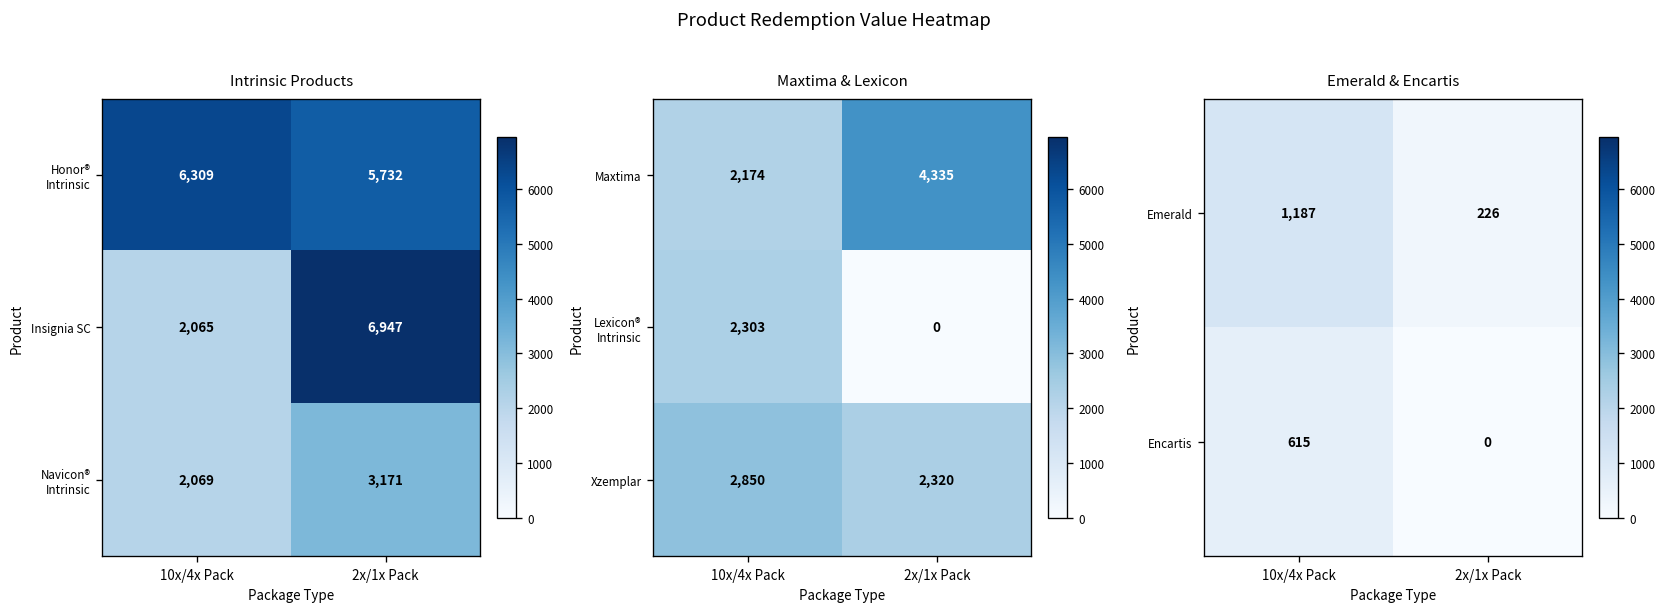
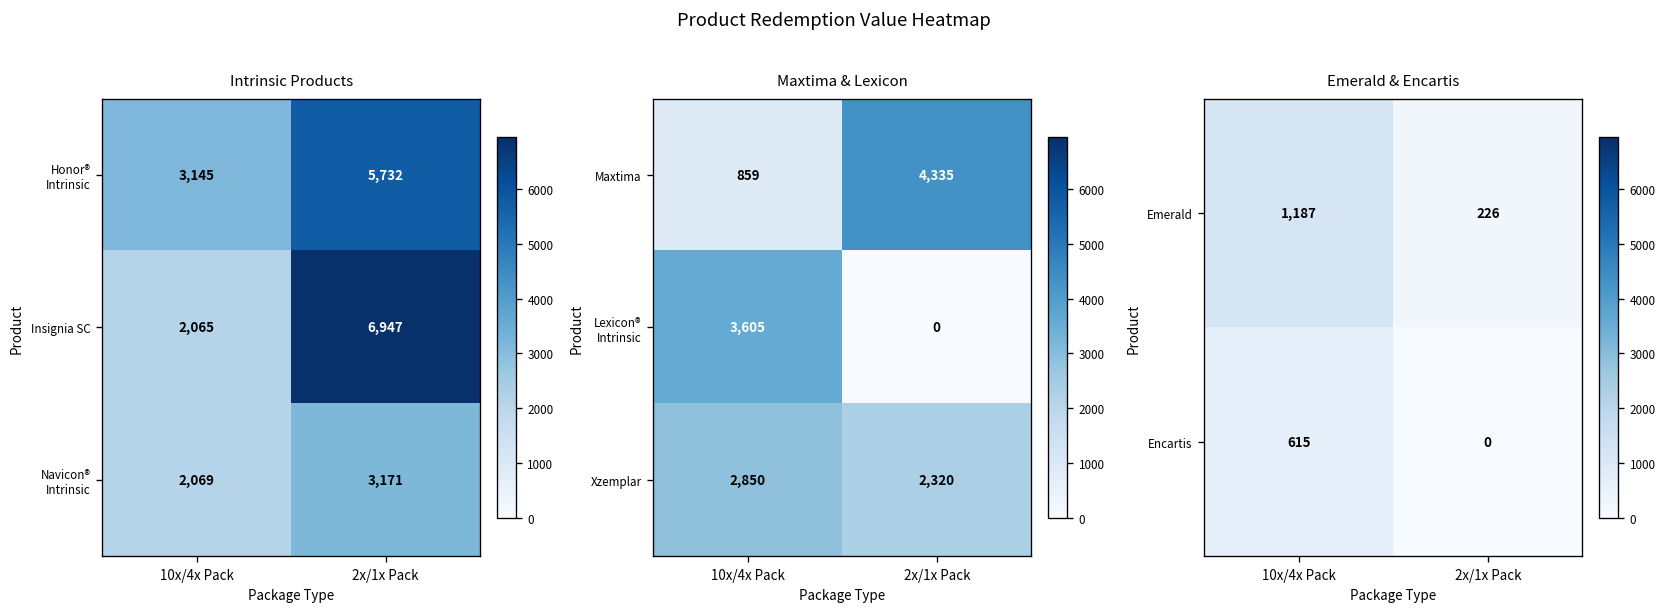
  {
    "Intrinsic Products": {
      "Honor® Intrinsic": {
-       "10x/4x Pack": "6,309",
+       "10x/4x Pack": "3,145",
        "2x/1x Pack": "5,732"
      },
      "Insignia SC": {
        "10x/4x Pack": "2,065",
        "2x/1x Pack": "6,947"
      },
      "Navicon® Intrinsic": {
        "10x/4x Pack": "2,069",
        "2x/1x Pack": "3,171"
      }
    },
    "Maxtima & Lexicon": {
      "Maxtima": {
-       "10x/4x Pack": "2,174",
+       "10x/4x Pack": "859",
        "2x/1x Pack": "4,335"
      },
      "Lexicon® Intrinsic": {
-       "10x/4x Pack": "2,303",
+       "10x/4x Pack": "3,605",
        "2x/1x Pack": "0"
      },
      "Xzemplar": {
        "10x/4x Pack": "2,850",
        "2x/1x Pack": "2,320"
      }
    },
    "Emerald & Encartis": {
      "Emerald": {
        "10x/4x Pack": "1,187",
        "2x/1x Pack": "226"
      },
      "Encartis": {
        "10x/4x Pack": "615",
        "2x/1x Pack": "0"
      }
    }
  }
